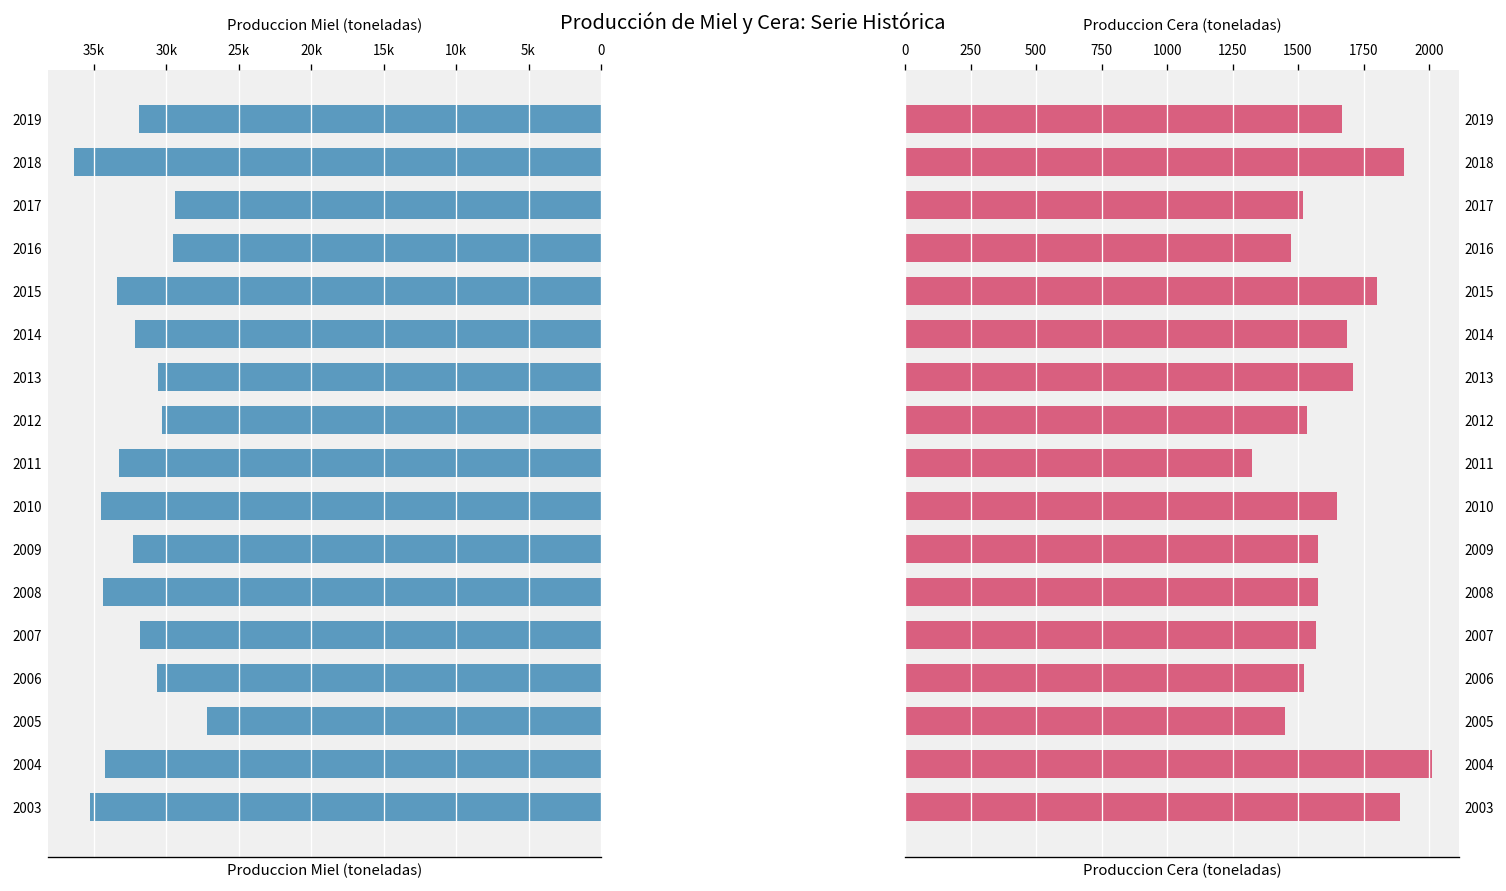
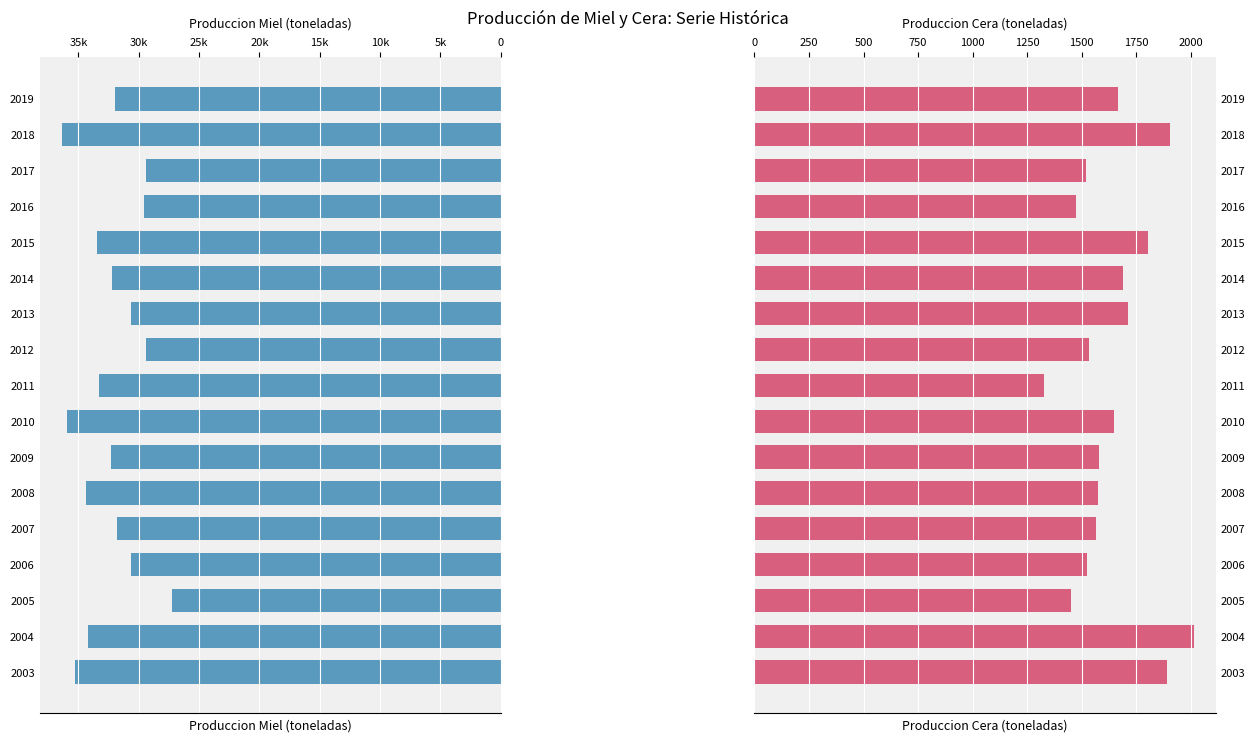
  {
    "Produccion Miel (toneladas)": {
      "2019": 31900,
      "2018": 36400,
      "2017": 29400,
      "2016": 29500,
      "2015": 33400,
      "2014": 32200,
      "2013": 30600,
-     "2012": 30300,
+     "2012": 29400,
      "2011": 33300,
-     "2010": 34600,
+     "2010": 35900,
      "2009": 32300,
      "2008": 34400,
      "2007": 31800,
      "2006": 30700,
      "2005": 27200,
      "2004": 34200,
      "2003": 35300
    },
    "Produccion Cera (toneladas)": {
      "2019": 1670,
      "2018": 1900,
      "2017": 1520,
      "2016": 1470,
      "2015": 1800,
      "2014": 1690,
      "2013": 1710,
      "2012": 1530,
      "2011": 1330,
      "2010": 1650,
      "2009": 1580,
      "2008": 1570,
      "2007": 1570,
      "2006": 1520,
      "2005": 1450,
      "2004": 2010,
      "2003": 1890
    }
  }
